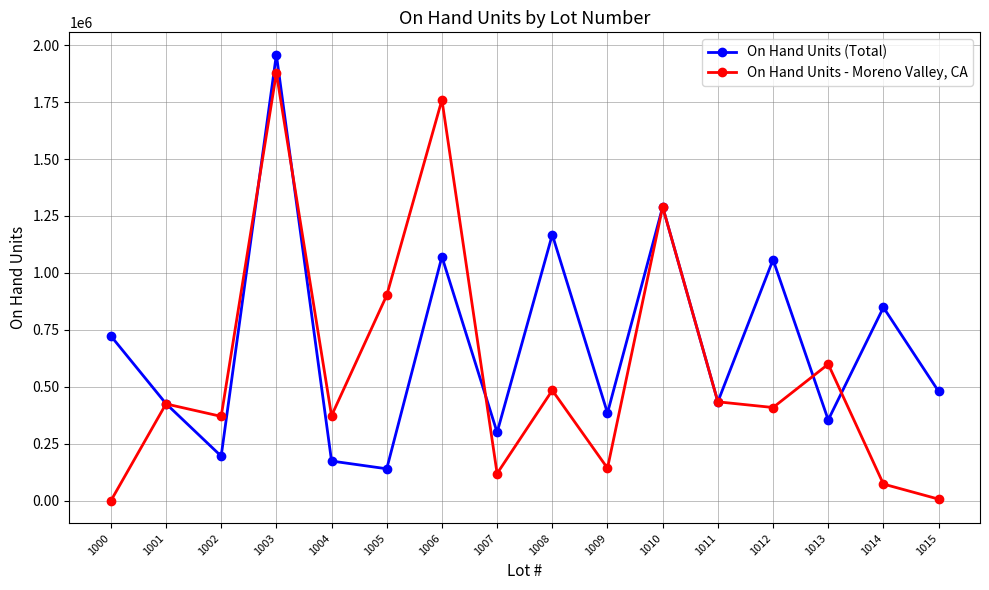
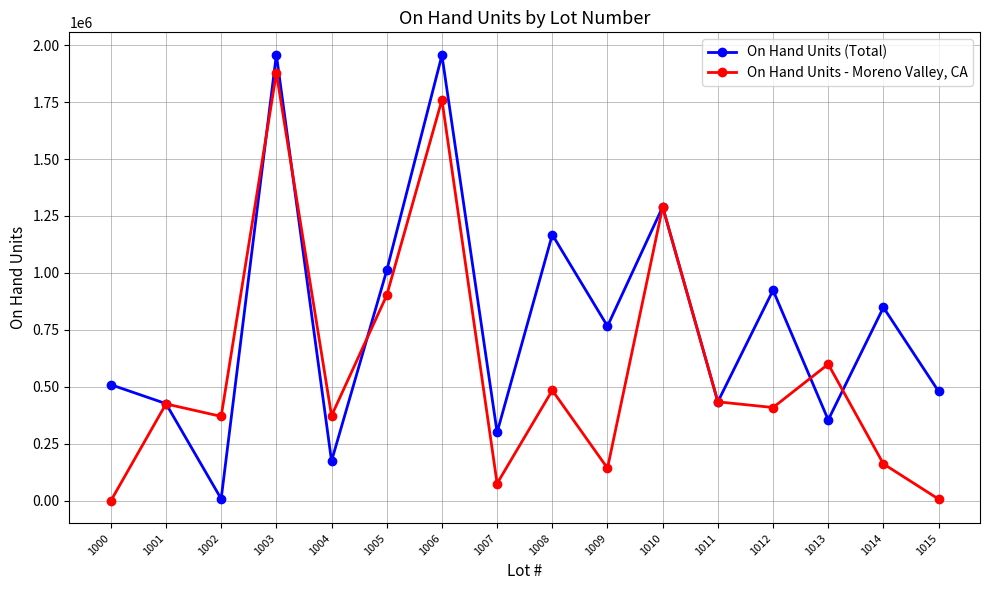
  {
    "On Hand Units (Total)": {
-     "1000": 720000,
-     "1002": 200000,
+     "1000": 510000,
+     "1002": 10000,
      "1003": 1960000,
      "1004": 180000,
-     "1005": 140000,
-     "1006": 1070000,
+     "1005": 1010000,
+     "1006": 1960000,
      "1007": 300000,
      "1008": 1170000,
-     "1009": 390000,
-     "1012": 1060000,
+     "1009": 770000,
+     "1012": 920000,
      "1013": 360000,
      "1014": 850000,
      "1015": 480000
    },
    "On Hand Units - Moreno Valley, CA": {
      "1000": 0,
      "1002": 370000,
      "1003": 1880000,
      "1004": 370000,
      "1005": 900000,
      "1006": 1760000,
-     "1007": 120000,
+     "1007": 80000,
      "1008": 490000,
      "1009": 140000,
      "1012": 410000,
      "1013": 600000,
-     "1014": 70000,
+     "1014": 160000,
      "1015": 10000
    }
  }
